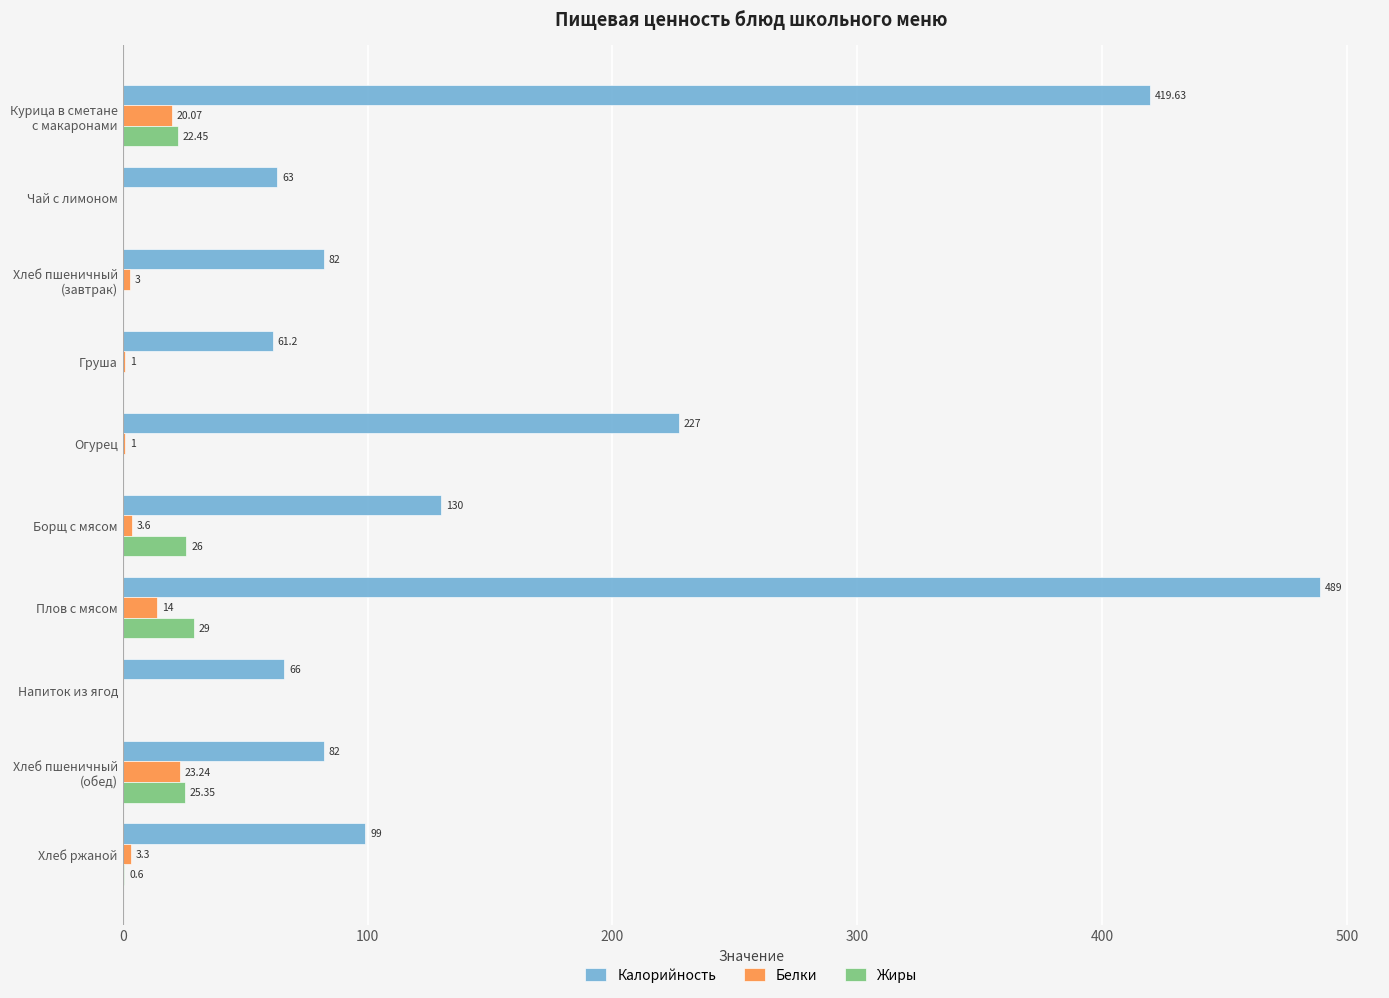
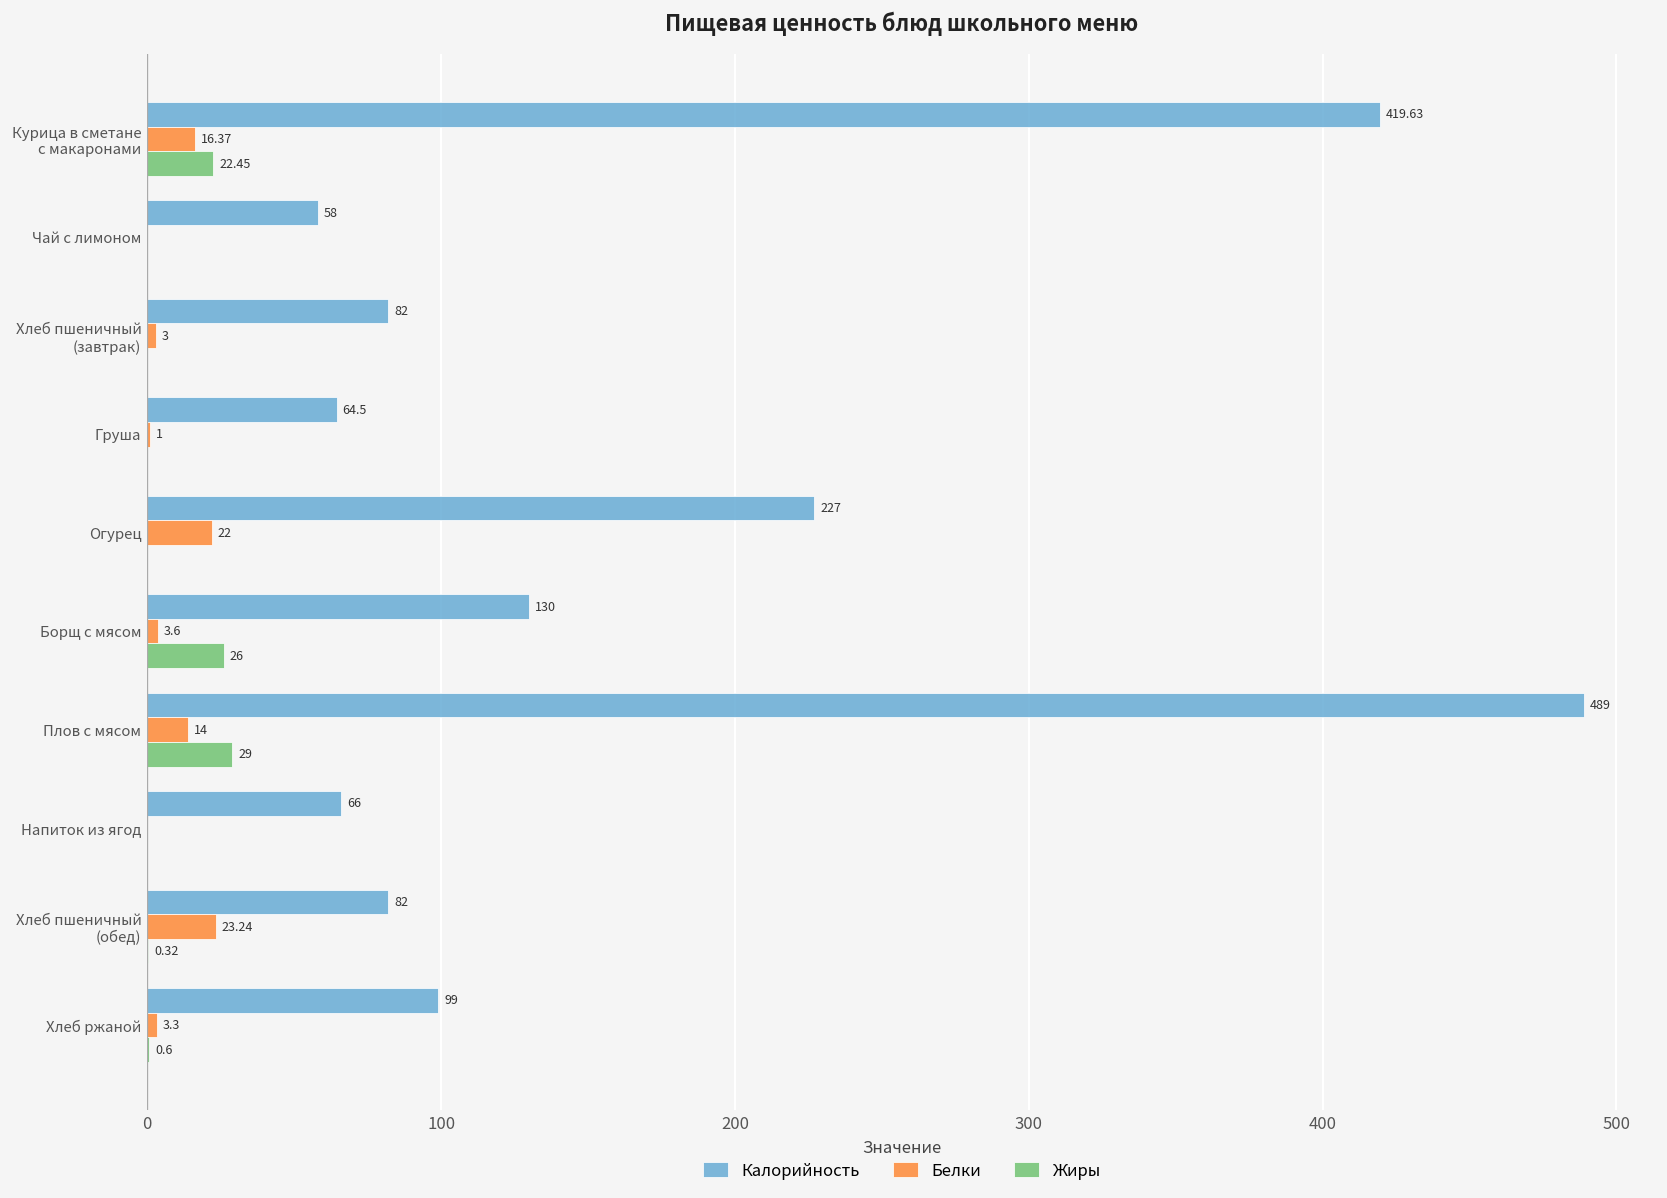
  {
    "Калорийность": {
      "Курица в сметане с макаронами": 419.63,
-     "Чай с лимоном": 63,
+     "Чай с лимоном": 58,
      "Хлеб пшеничный (завтрак)": 82,
-     "Груша": 61.2,
+     "Груша": 64.5,
      "Огурец": 227,
      "Борщ с мясом": 130,
      "Плов с мясом": 489,
      "Напиток из ягод": 66,
      "Хлеб пшеничный (обед)": 82,
      "Хлеб ржаной": 99
    },
    "Белки": {
-     "Курица в сметане с макаронами": 20.07,
+     "Курица в сметане с макаронами": 16.37,
      "Хлеб пшеничный (завтрак)": 3,
      "Груша": 1,
-     "Огурец": 1,
+     "Огурец": 22,
      "Борщ с мясом": 3.6,
      "Плов с мясом": 14,
      "Хлеб пшеничный (обед)": 23.24,
      "Хлеб ржаной": 3.3
    },
    "Жиры": {
      "Курица в сметане с макаронами": 22.45,
      "Борщ с мясом": 26,
      "Плов с мясом": 29,
-     "Хлеб пшеничный (обед)": 25.35,
+     "Хлеб пшеничный (обед)": 0.32,
      "Хлеб ржаной": 0.6
    }
  }
